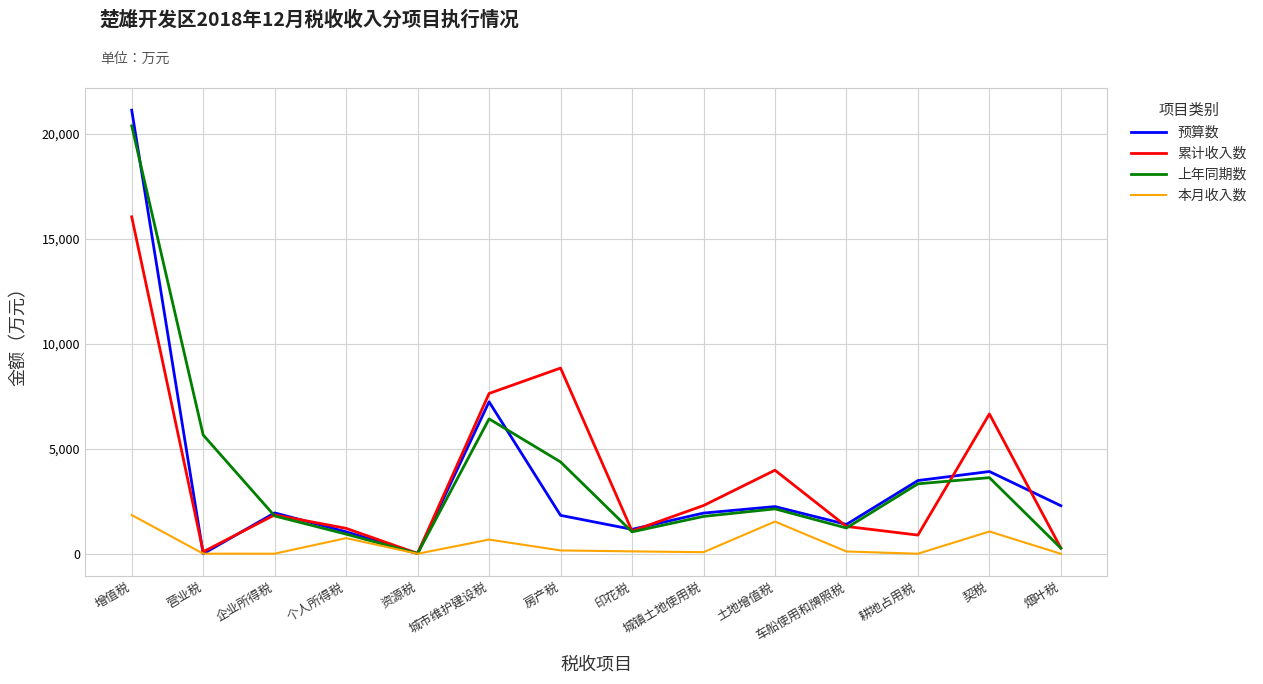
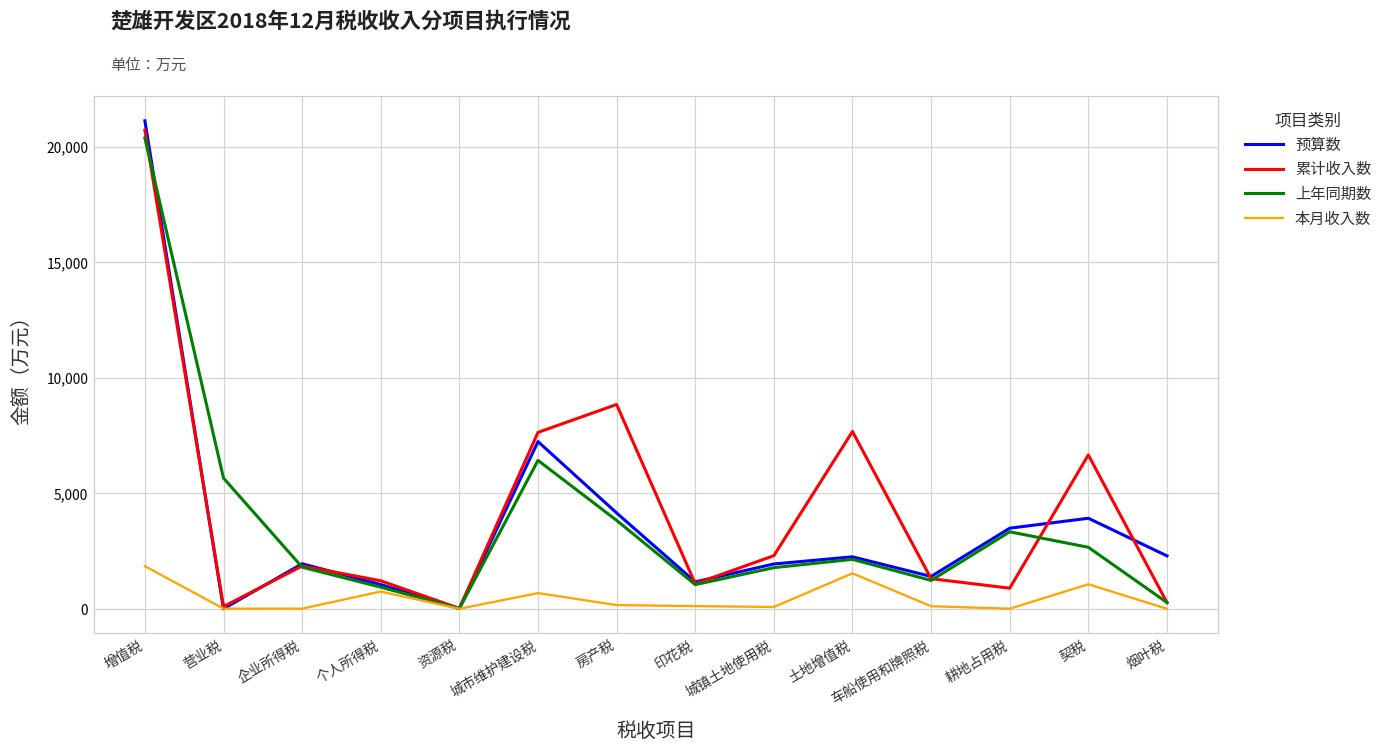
  {
    "预算数": {
      "增值税": "21,100",
      "城市维护建设税": "7,200",
-     "房产税": "1,800",
+     "房产税": "4,200",
      "城镇土地使用税": "1,900",
      "耕地占用税": "3,500",
      "契税": "3,900",
      "烟叶税": "2,300"
    },
    "累计收入数": {
-     "增值税": "16,100",
+     "增值税": "20,700",
      "个人所得税": "1,200",
      "城市维护建设税": "7,600",
      "房产税": "8,800",
      "城镇土地使用税": "2,300",
-     "土地增值税": "4,000",
+     "土地增值税": "7,700",
      "耕地占用税": "900",
      "契税": "6,700"
    },
    "上年同期数": {
      "增值税": "20,400",
      "营业税": "5,700",
      "城市维护建设税": "6,400",
-     "房产税": "4,400",
+     "房产税": "3,800",
      "城镇土地使用税": "1,800",
      "耕地占用税": "3,300",
-     "契税": "3,600"
+     "契税": "2,700"
    },
    "本月收入数": {
      "增值税": "1,800",
      "企业所得税": "0",
      "个人所得税": "700",
      "城市维护建设税": "700",
      "房产税": "200",
      "印花税": "100",
      "城镇土地使用税": "100",
      "土地增值税": "1,500",
      "车船使用和牌照税": "100",
      "耕地占用税": "0",
      "契税": "1,100",
      "烟叶税": "0"
    }
  }
